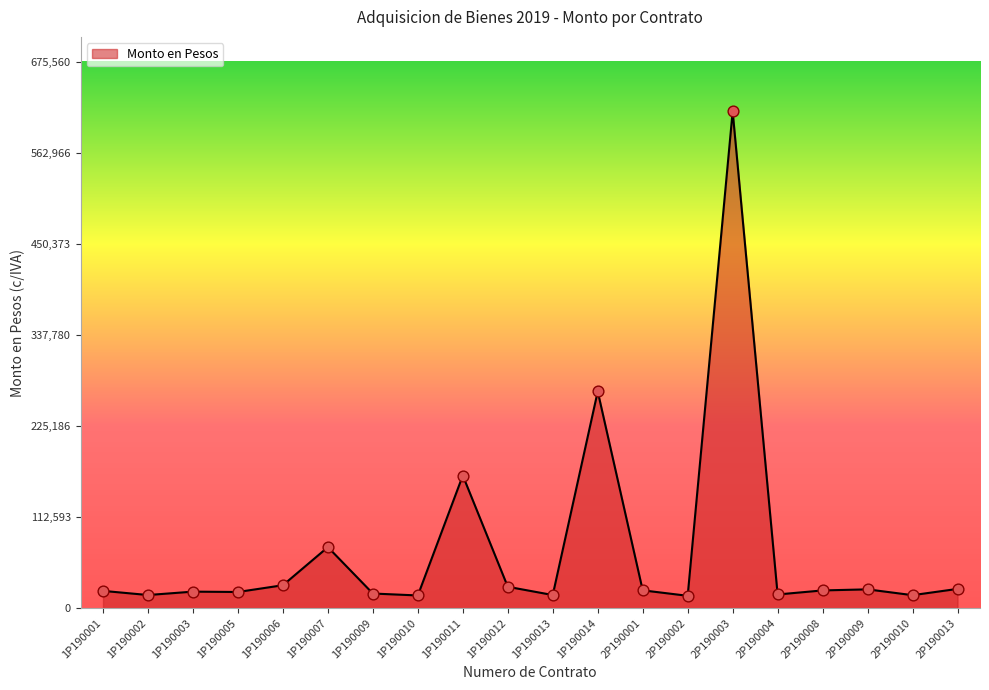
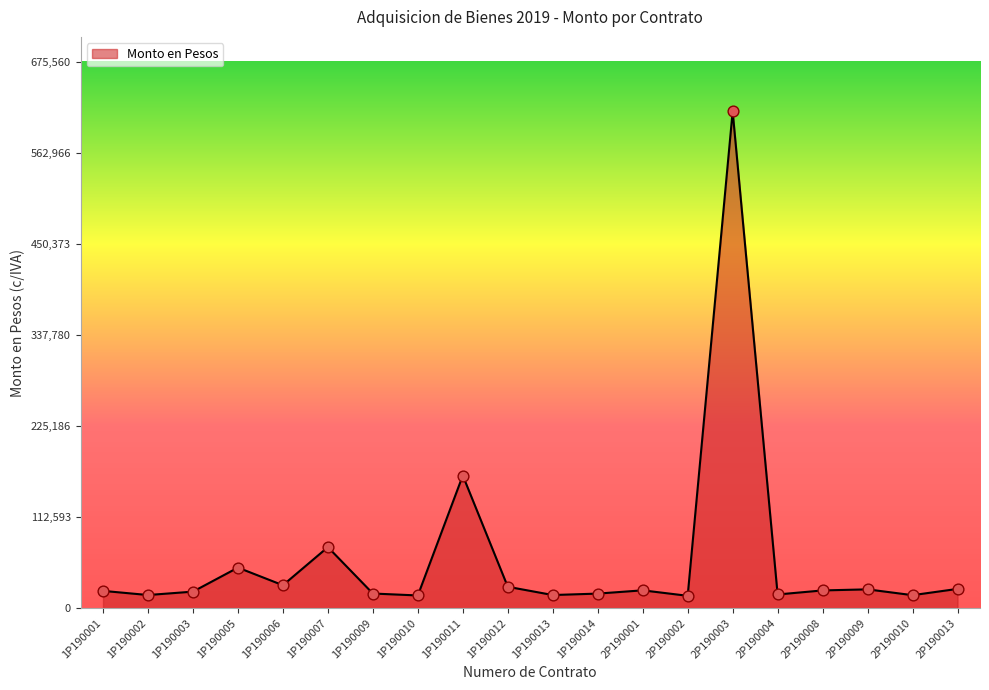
  {
    "1P190001": "20,000",
    "1P190002": "20,000",
    "1P190003": "20,000",
-   "1P190005": "20,000",
+   "1P190005": "50,000",
    "1P190006": "30,000",
    "1P190007": "80,000",
    "1P190009": "20,000",
    "1P190010": "20,000",
    "1P190011": "160,000",
    "1P190012": "30,000",
    "1P190013": "20,000",
-   "1P190014": "270,000",
+   "1P190014": "20,000",
    "2P190001": "20,000",
    "2P190002": "20,000",
    "2P190003": "610,000",
    "2P190004": "20,000",
    "2P190008": "20,000",
    "2P190009": "20,000",
    "2P190010": "20,000",
    "2P190013": "20,000"
  }
